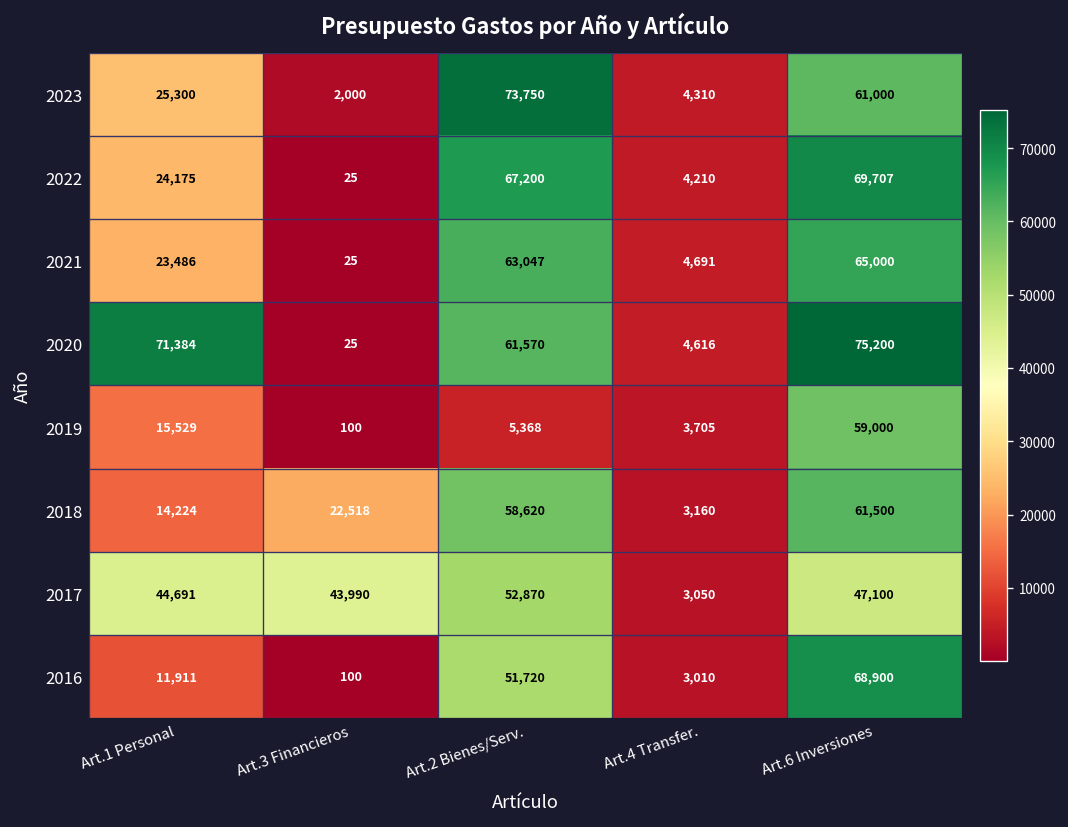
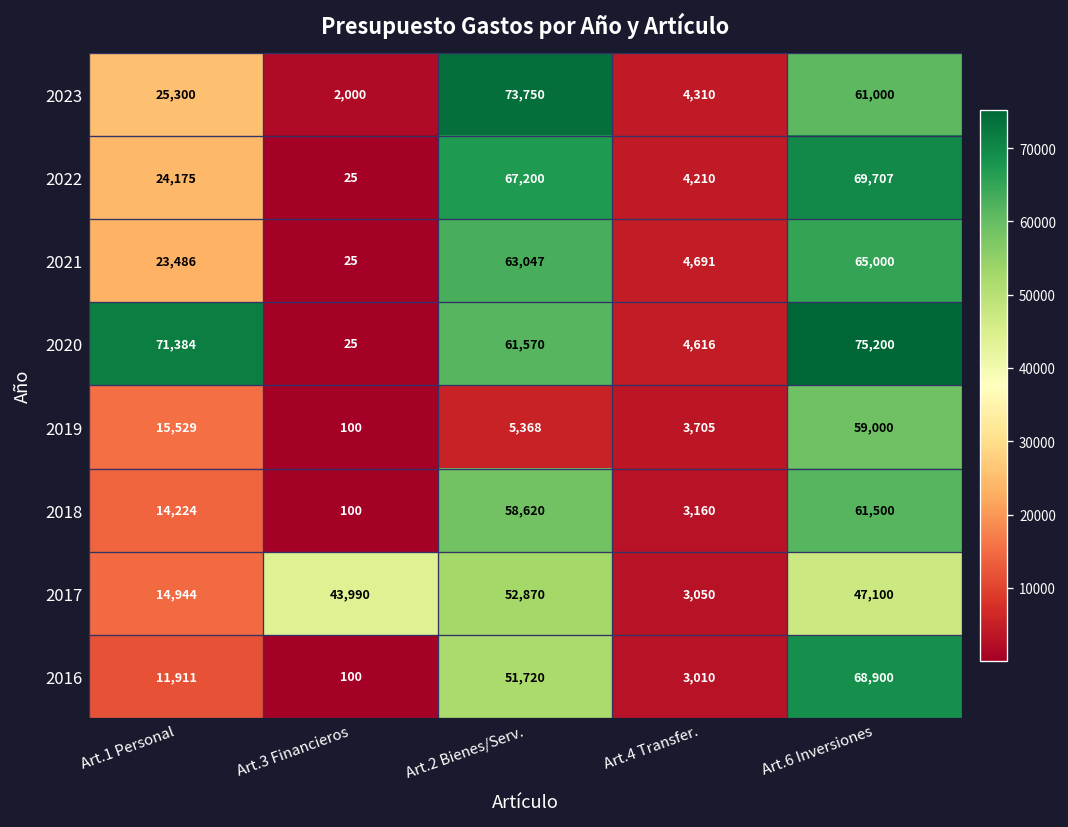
  {
    "2023": {
      "Art.1 Personal": "25,300",
      "Art.3 Financieros": "2,000",
      "Art.2 Bienes/Serv.": "73,750",
      "Art.4 Transfer.": "4,310",
      "Art.6 Inversiones": "61,000"
    },
    "2022": {
      "Art.1 Personal": "24,175",
      "Art.3 Financieros": "25",
      "Art.2 Bienes/Serv.": "67,200",
      "Art.4 Transfer.": "4,210",
      "Art.6 Inversiones": "69,707"
    },
    "2021": {
      "Art.1 Personal": "23,486",
      "Art.3 Financieros": "25",
      "Art.2 Bienes/Serv.": "63,047",
      "Art.4 Transfer.": "4,691",
      "Art.6 Inversiones": "65,000"
    },
    "2020": {
      "Art.1 Personal": "71,384",
      "Art.3 Financieros": "25",
      "Art.2 Bienes/Serv.": "61,570",
      "Art.4 Transfer.": "4,616",
      "Art.6 Inversiones": "75,200"
    },
    "2019": {
      "Art.1 Personal": "15,529",
      "Art.3 Financieros": "100",
      "Art.2 Bienes/Serv.": "5,368",
      "Art.4 Transfer.": "3,705",
      "Art.6 Inversiones": "59,000"
    },
    "2018": {
      "Art.1 Personal": "14,224",
-     "Art.3 Financieros": "22,518",
+     "Art.3 Financieros": "100",
      "Art.2 Bienes/Serv.": "58,620",
      "Art.4 Transfer.": "3,160",
      "Art.6 Inversiones": "61,500"
    },
    "2017": {
-     "Art.1 Personal": "44,691",
+     "Art.1 Personal": "14,944",
      "Art.3 Financieros": "43,990",
      "Art.2 Bienes/Serv.": "52,870",
      "Art.4 Transfer.": "3,050",
      "Art.6 Inversiones": "47,100"
    },
    "2016": {
      "Art.1 Personal": "11,911",
      "Art.3 Financieros": "100",
      "Art.2 Bienes/Serv.": "51,720",
      "Art.4 Transfer.": "3,010",
      "Art.6 Inversiones": "68,900"
    }
  }
